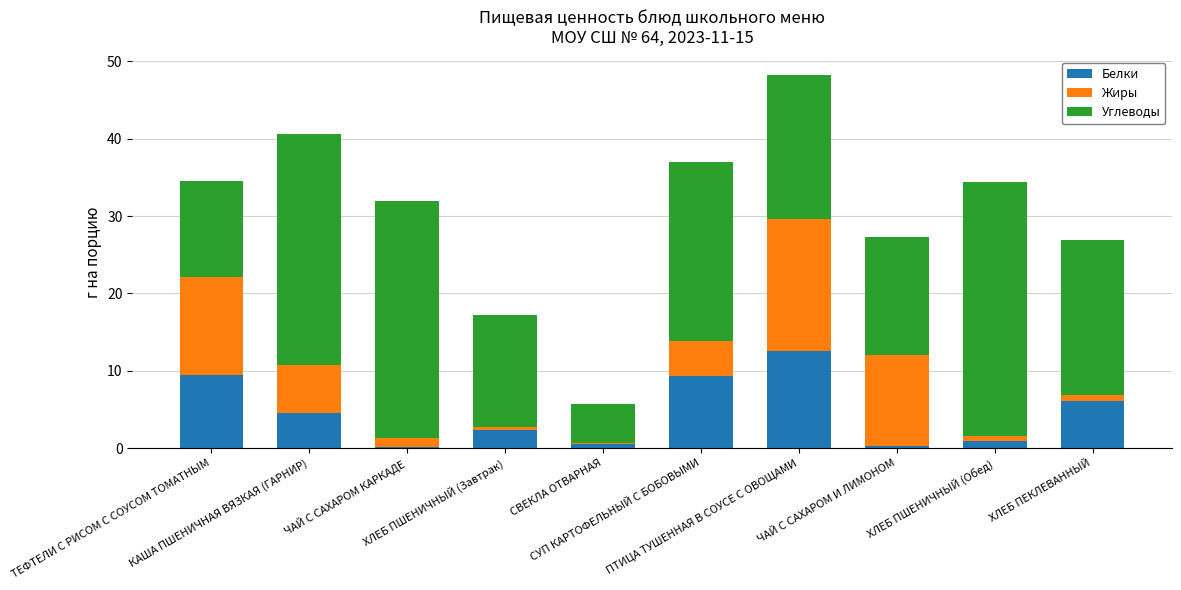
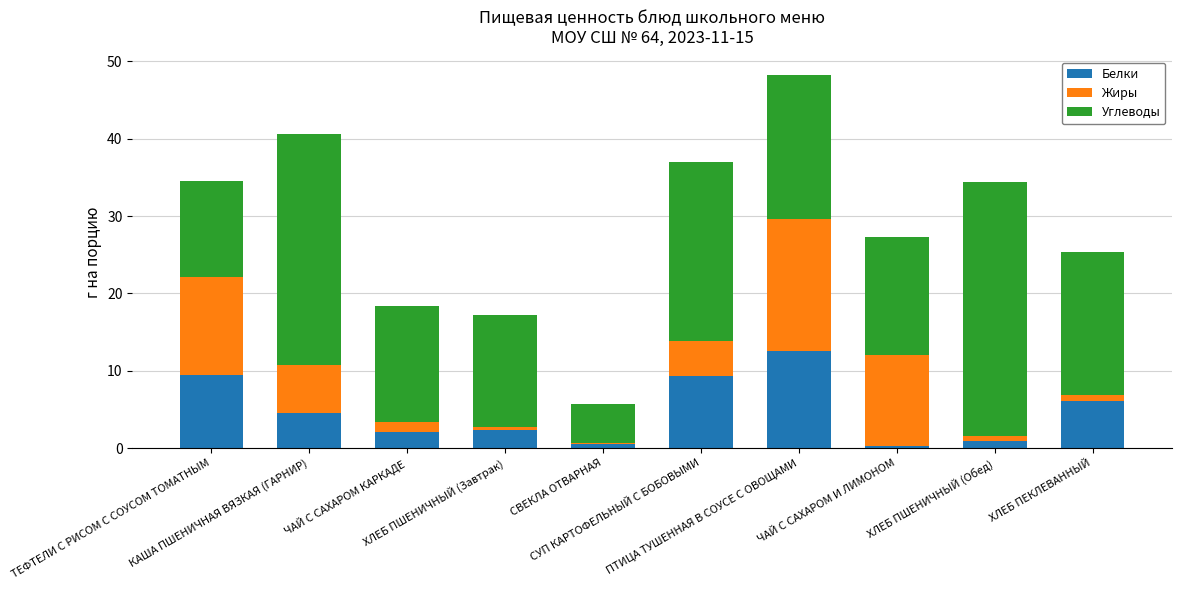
  {
    "Белки": {
      "ТЕФТЕЛИ С РИСОМ С СОУСОМ ТОМАТНЫМ": 9,
      "КАША ПШЕНИЧНАЯ ВЯЗКАЯ (ГАРНИР)": 5,
-     "ЧАЙ С САХАРОМ КАРКАДЕ": 0,
+     "ЧАЙ С САХАРОМ КАРКАДЕ": 2,
      "ХЛЕБ ПШЕНИЧНЫЙ (Завтрак)": 2,
      "СВЕКЛА ОТВАРНАЯ": 1,
      "СУП КАРТОФЕЛЬНЫЙ С БОБОВЫМИ": 9,
      "ПТИЦА ТУШЕННАЯ В СОУСЕ С ОВОЩАМИ": 13,
      "ХЛЕБ ПШЕНИЧНЫЙ (Обед)": 1,
      "ХЛЕБ ПЕКЛЕВАННЫЙ": 6
    },
    "Жиры": {
      "ТЕФТЕЛИ С РИСОМ С СОУСОМ ТОМАТНЫМ": 13,
      "КАША ПШЕНИЧНАЯ ВЯЗКАЯ (ГАРНИР)": 6,
      "ЧАЙ С САХАРОМ КАРКАДЕ": 1,
      "СУП КАРТОФЕЛЬНЫЙ С БОБОВЫМИ": 5,
      "ПТИЦА ТУШЕННАЯ В СОУСЕ С ОВОЩАМИ": 17,
      "ЧАЙ С САХАРОМ И ЛИМОНОМ": 12,
      "ХЛЕБ ПШЕНИЧНЫЙ (Обед)": 1,
      "ХЛЕБ ПЕКЛЕВАННЫЙ": 1
    },
    "Углеводы": {
      "ТЕФТЕЛИ С РИСОМ С СОУСОМ ТОМАТНЫМ": 12,
      "КАША ПШЕНИЧНАЯ ВЯЗКАЯ (ГАРНИР)": 30,
-     "ЧАЙ С САХАРОМ КАРКАДЕ": 31,
+     "ЧАЙ С САХАРОМ КАРКАДЕ": 15,
      "ХЛЕБ ПШЕНИЧНЫЙ (Завтрак)": 15,
      "СВЕКЛА ОТВАРНАЯ": 5,
      "СУП КАРТОФЕЛЬНЫЙ С БОБОВЫМИ": 23,
      "ПТИЦА ТУШЕННАЯ В СОУСЕ С ОВОЩАМИ": 19,
      "ЧАЙ С САХАРОМ И ЛИМОНОМ": 15,
      "ХЛЕБ ПШЕНИЧНЫЙ (Обед)": 33,
-     "ХЛЕБ ПЕКЛЕВАННЫЙ": 20
+     "ХЛЕБ ПЕКЛЕВАННЫЙ": 19
    }
  }
